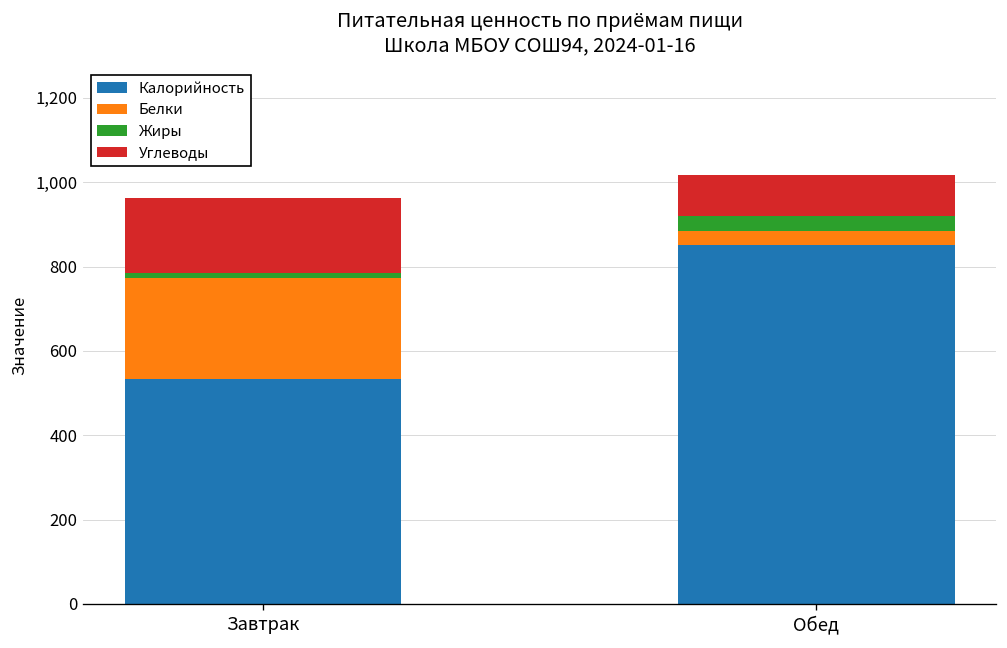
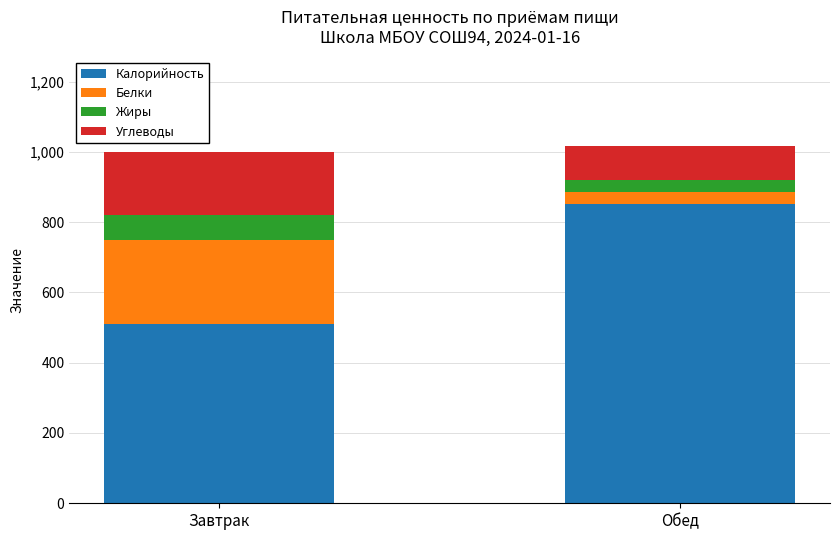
  {
    "Калорийность": {
-     "Завтрак": 530,
+     "Завтрак": 510,
      "Обед": 850
    },
    "Белки": {
      "Завтрак": 240,
      "Обед": 30
    },
    "Жиры": {
-     "Завтрак": 10,
+     "Завтрак": 70,
      "Обед": 40
    },
    "Углеводы": {
      "Завтрак": 180,
      "Обед": 100
    }
  }
